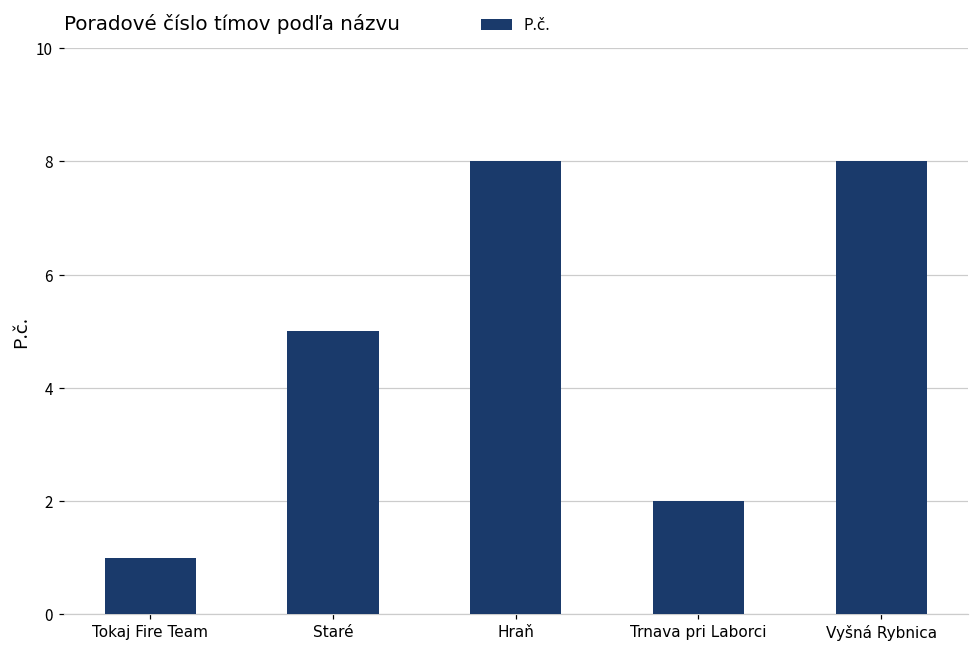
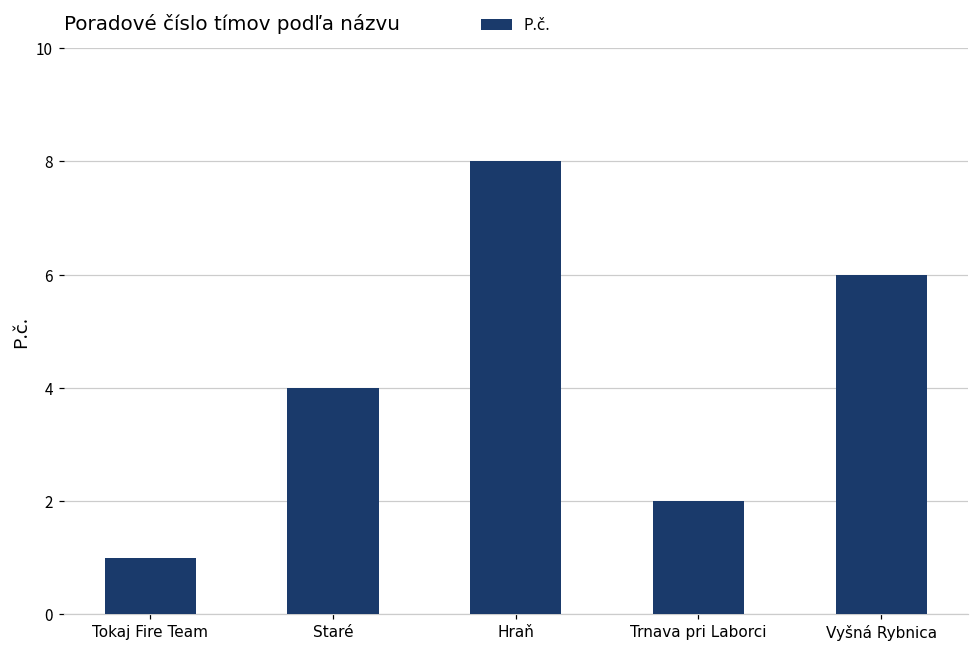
  {
    "Tokaj Fire Team": 1,
-   "Staré": 5,
+   "Staré": 4,
    "Hraň": 8,
    "Trnava pri Laborci": 2,
-   "Vyšná Rybnica": 8
+   "Vyšná Rybnica": 6
  }
